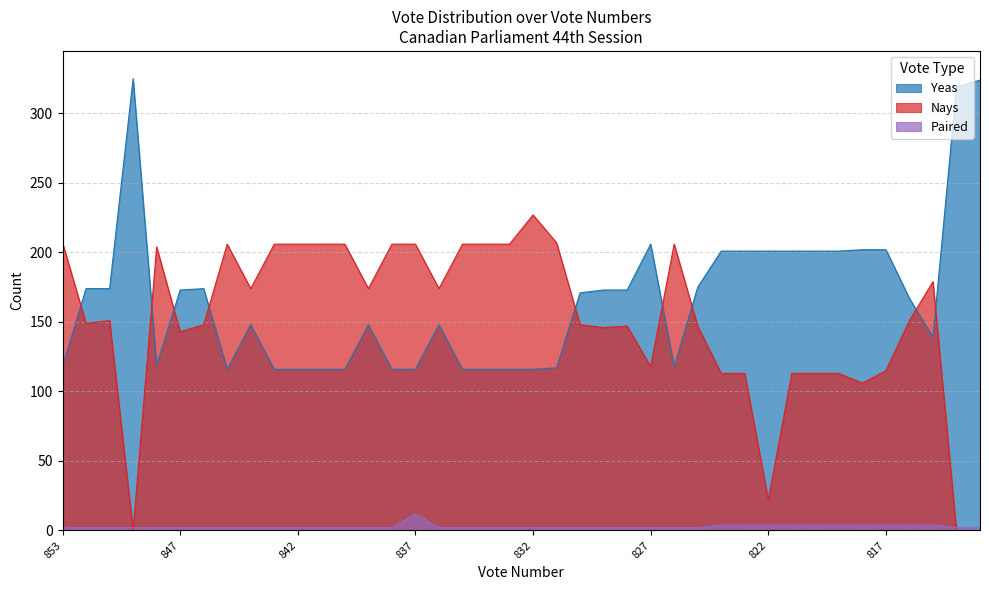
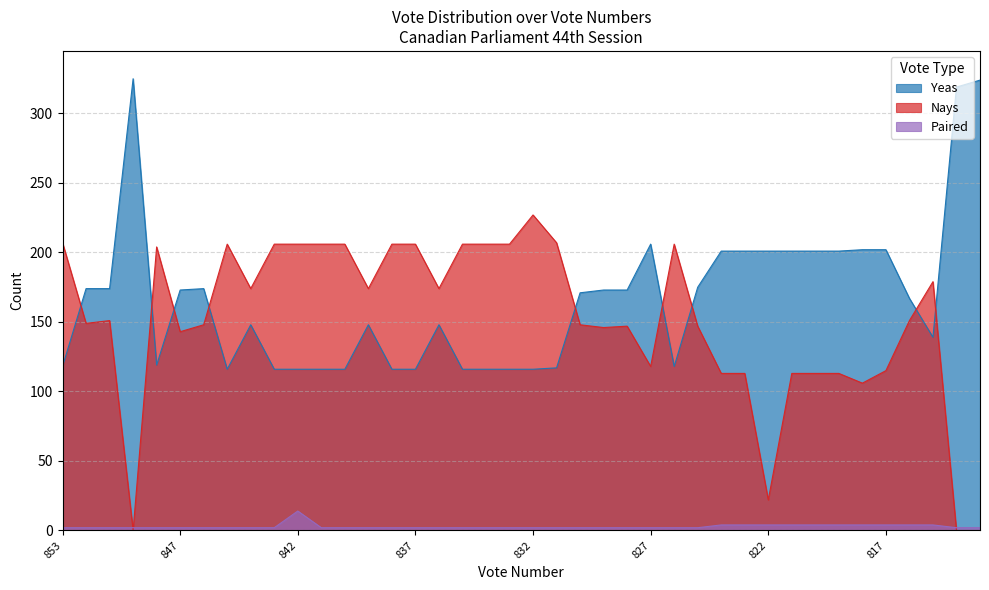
  {
    "Yeas": {
      "853": 118,
      "847": 173,
      "842": 116,
      "837": 116,
      "832": 116,
      "827": 206,
      "822": 201,
      "817": 202
    },
    "Nays": {
      "853": 207,
      "847": 143,
      "842": 206,
      "837": 206,
      "832": 227,
      "827": 118,
      "822": 22,
      "817": 115
    },
    "Paired": {
      "853": 2,
      "847": 2,
-     "842": 2,
-     "837": 12,
+     "842": 14,
+     "837": 2,
      "832": 2,
      "827": 2,
      "822": 4,
      "817": 4
    }
  }
